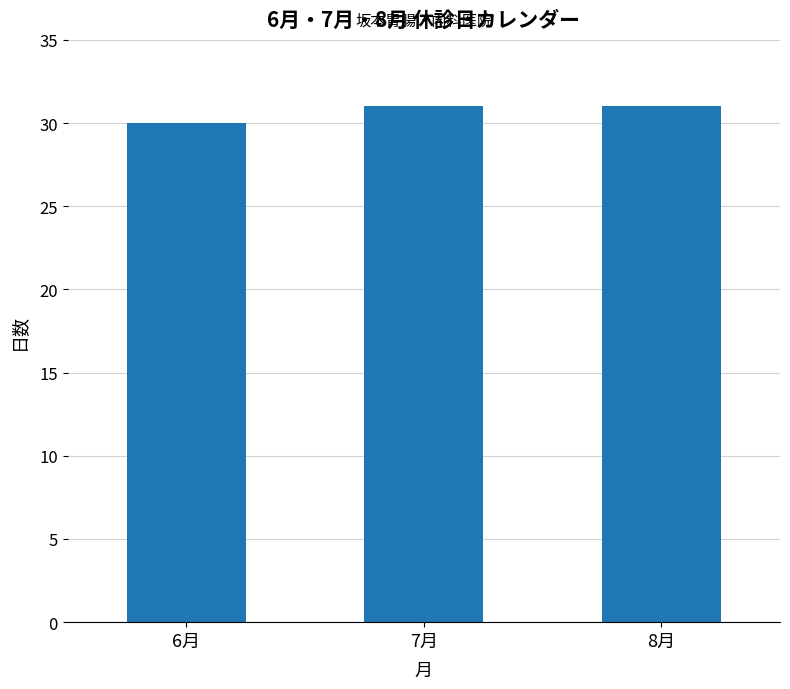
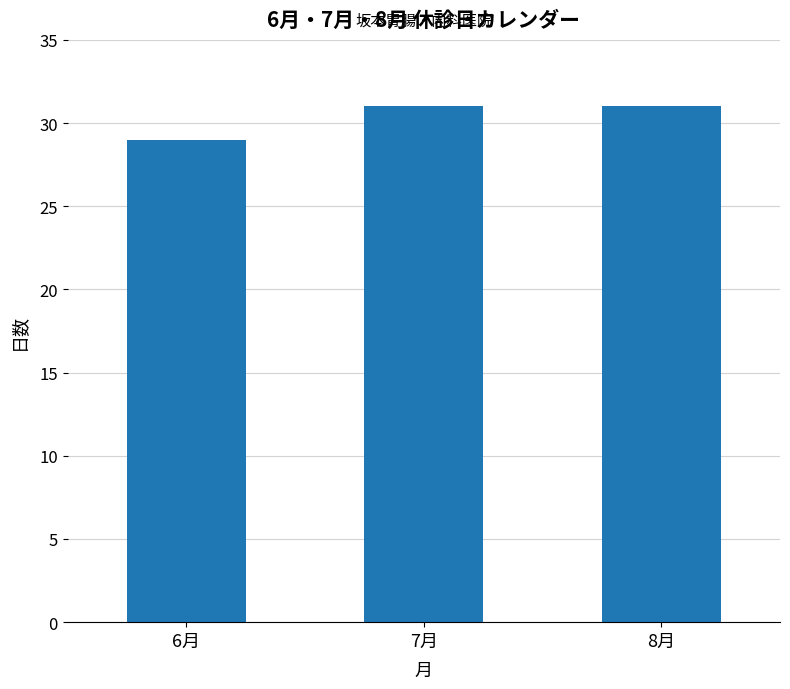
  {
-   "6月": 30,
+   "6月": 29,
    "7月": 31,
    "8月": 31
  }
